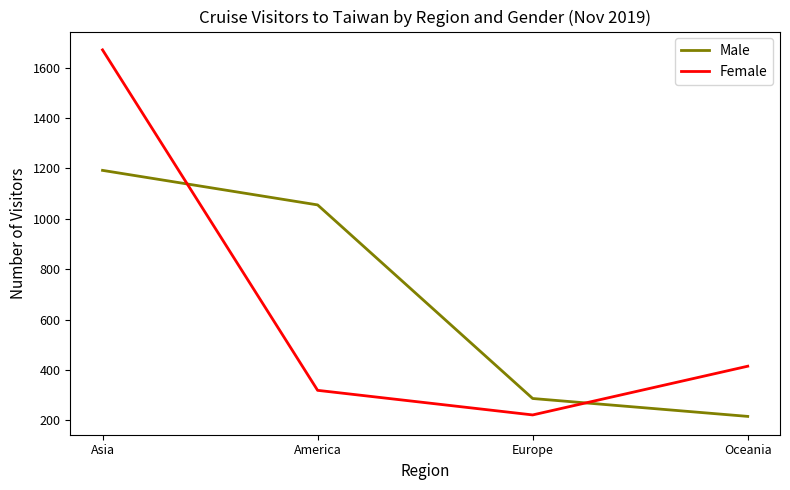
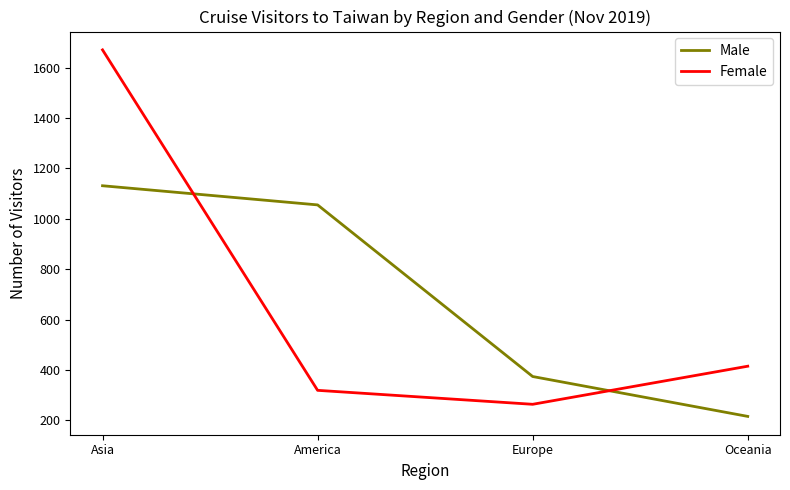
  {
    "Male": {
-     "Asia": 1190,
+     "Asia": 1130,
      "America": 1060,
-     "Europe": 290,
+     "Europe": 370,
      "Oceania": 220
    },
    "Female": {
      "Asia": 1670,
      "America": 320,
-     "Europe": 220,
+     "Europe": 260,
      "Oceania": 420
    }
  }
